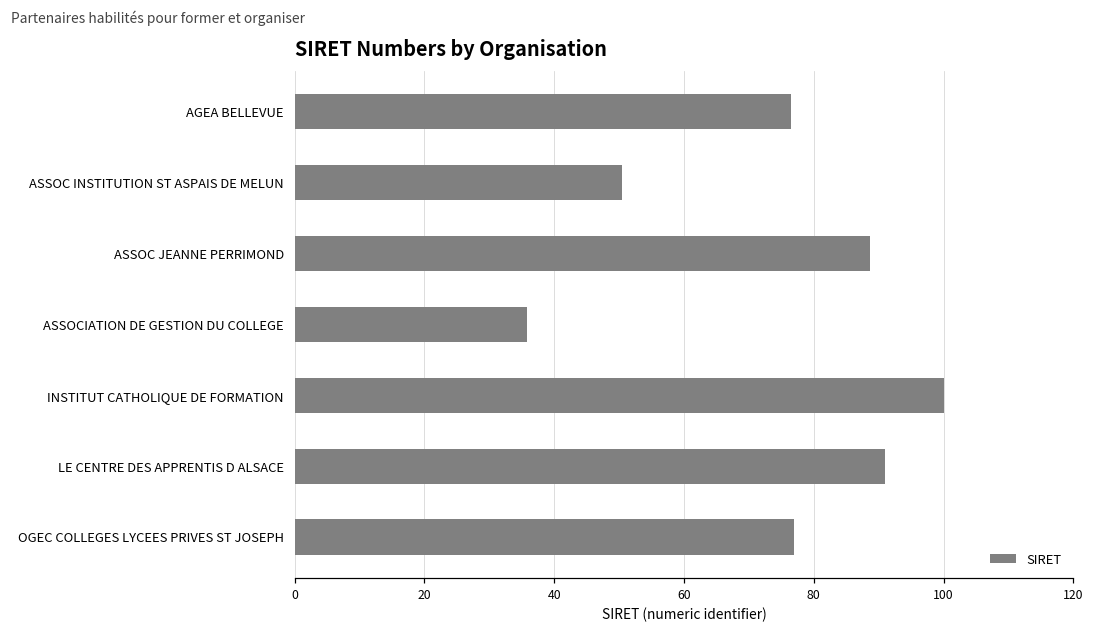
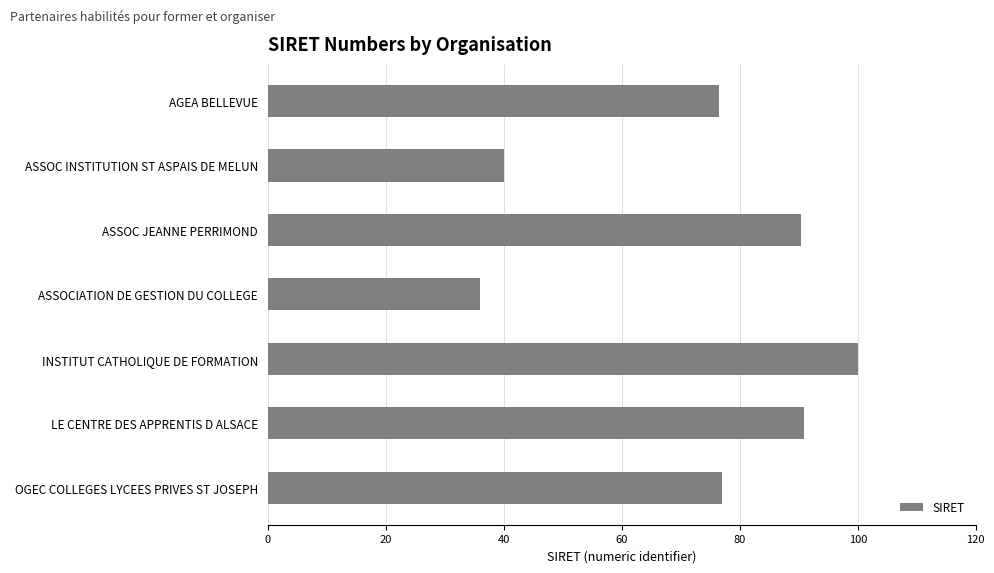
  {
    "AGEA BELLEVUE": 77,
-   "ASSOC INSTITUTION ST ASPAIS DE MELUN": 50,
-   "ASSOC JEANNE PERRIMOND": 89,
+   "ASSOC INSTITUTION ST ASPAIS DE MELUN": 40,
+   "ASSOC JEANNE PERRIMOND": 90,
    "ASSOCIATION DE GESTION DU COLLEGE": 36,
    "INSTITUT CATHOLIQUE DE FORMATION": 100,
    "LE CENTRE DES APPRENTIS D ALSACE": 91,
    "OGEC COLLEGES LYCEES PRIVES ST JOSEPH": 77
  }
